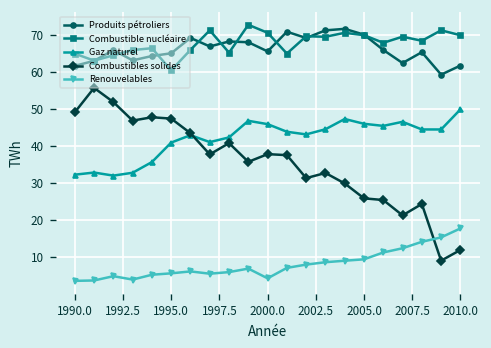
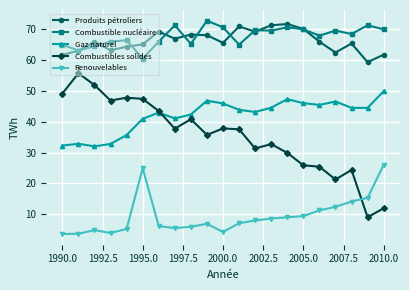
  {
    "Renouvelables": {
      "1990.0": 4,
-     "1995.0": 6,
+     "1995.0": 25,
      "2000.0": 4,
      "2005.0": 9,
-     "2010.0": 18
+     "2010.0": 26
    }
  }
